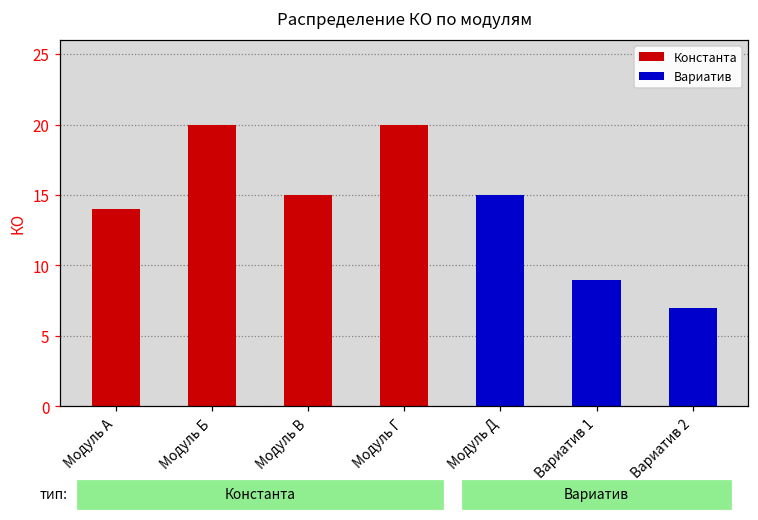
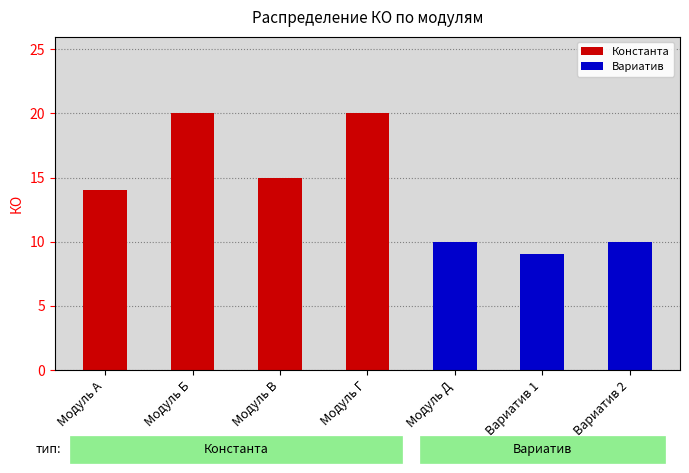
  {
    "Модуль А": 14,
    "Модуль Б": 20,
    "Модуль В": 15,
    "Модуль Г": 20,
-   "Модуль Д": 15,
+   "Модуль Д": 10,
    "Вариатив 1": 9,
-   "Вариатив 2": 7
+   "Вариатив 2": 10
  }
